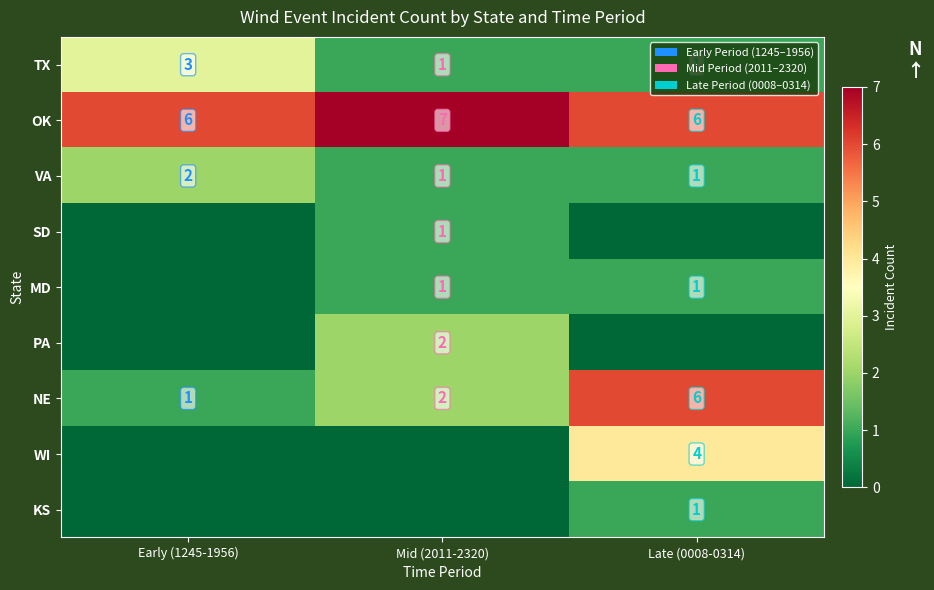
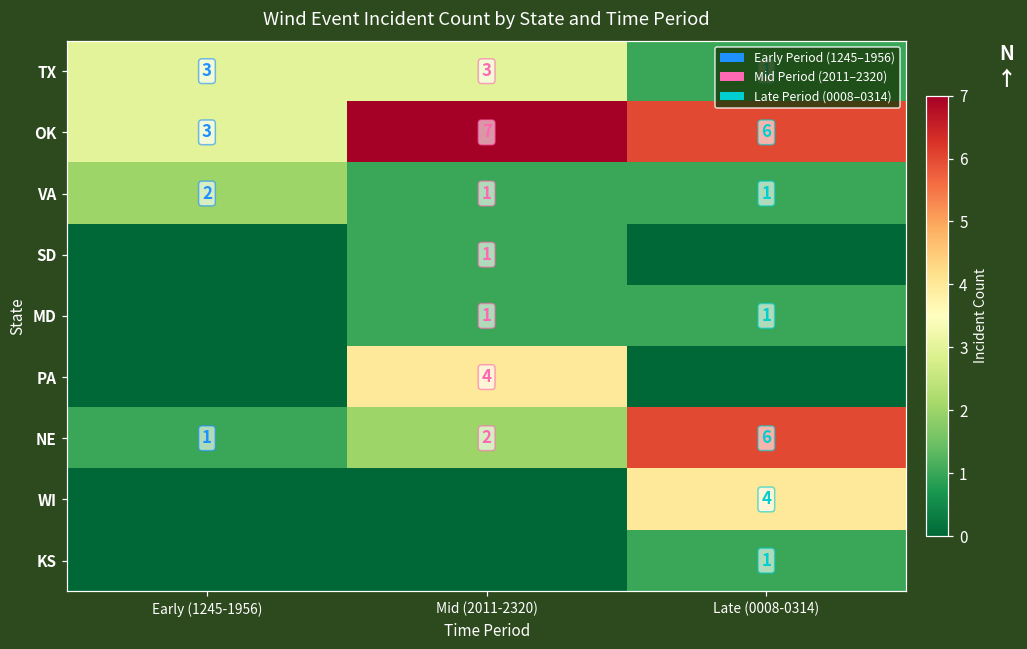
  {
    "TX": {
-     "Mid (2011-2320)": 1
+     "Mid (2011-2320)": 3
    },
    "OK": {
-     "Early (1245-1956)": 6
+     "Early (1245-1956)": 3
    },
    "PA": {
-     "Mid (2011-2320)": 2
+     "Mid (2011-2320)": 4
    }
  }
